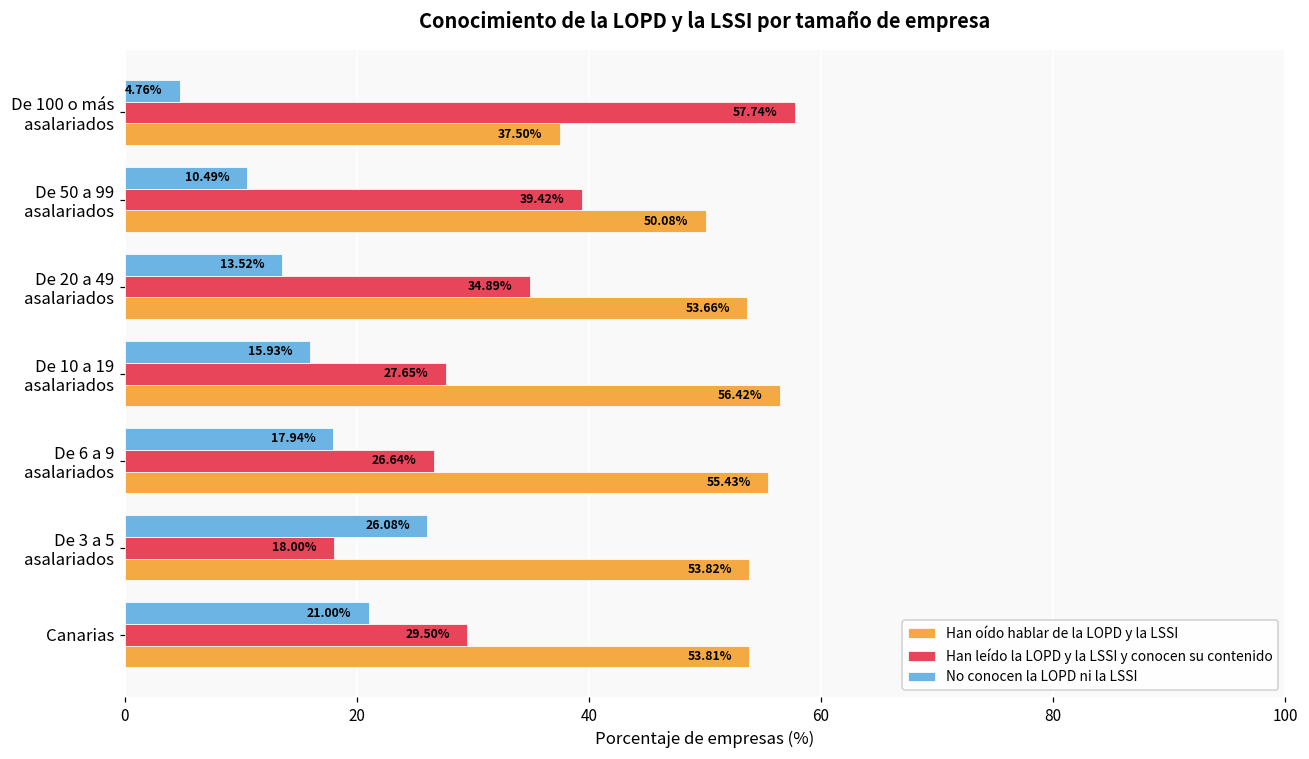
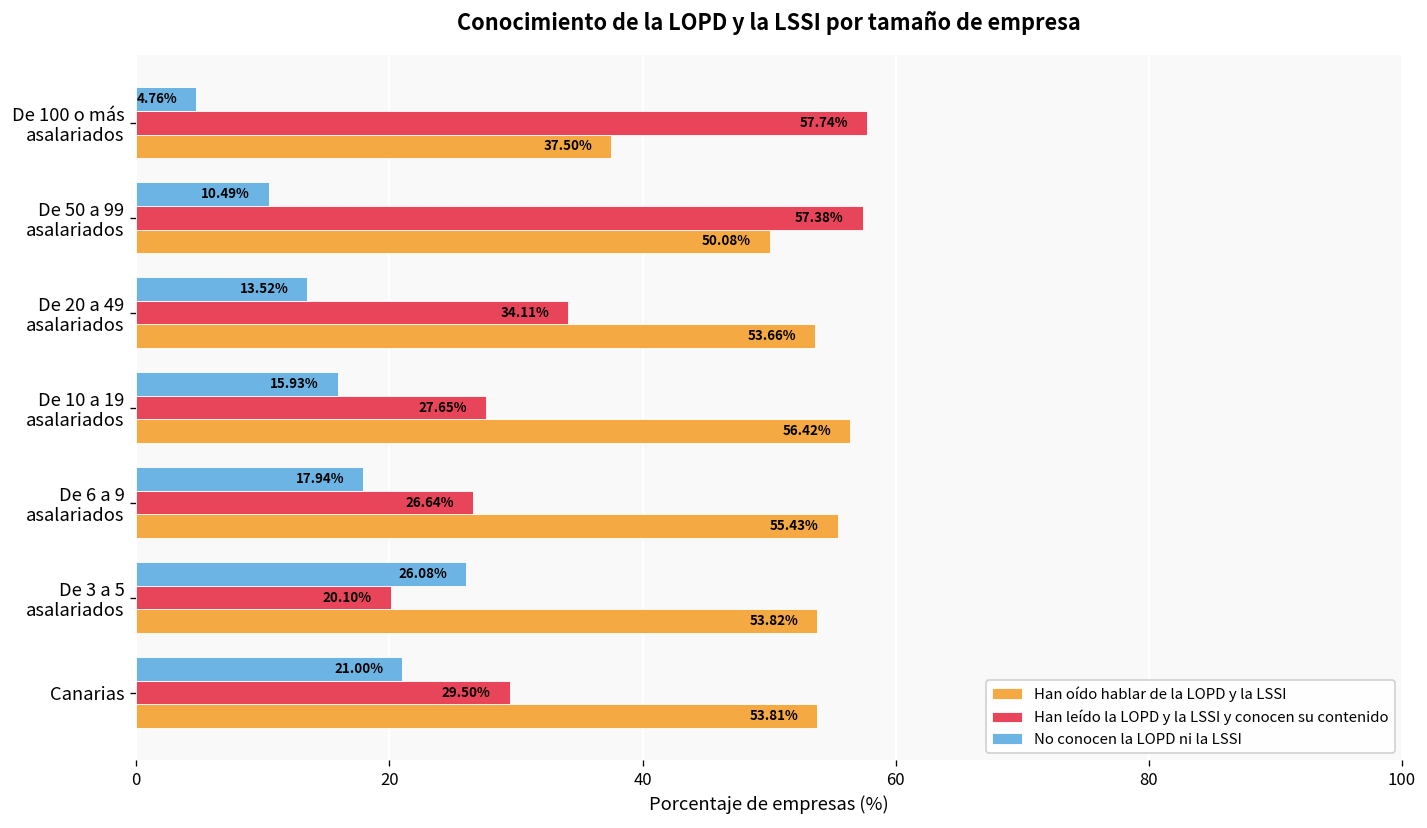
  {
    "Han oído hablar de la LOPD y la LSSI": {
      "De 100 o más asalariados": "37.50%",
      "De 50 a 99 asalariados": "50.08%",
      "De 20 a 49 asalariados": "53.66%",
      "De 10 a 19 asalariados": "56.42%",
      "De 6 a 9 asalariados": "55.43%",
      "De 3 a 5 asalariados": "53.82%",
      "Canarias": "53.81%"
    },
    "Han leído la LOPD y la LSSI y conocen su contenido": {
      "De 100 o más asalariados": "57.74%",
-     "De 50 a 99 asalariados": "39.42%",
-     "De 20 a 49 asalariados": "34.89%",
+     "De 50 a 99 asalariados": "57.38%",
+     "De 20 a 49 asalariados": "34.11%",
      "De 10 a 19 asalariados": "27.65%",
      "De 6 a 9 asalariados": "26.64%",
-     "De 3 a 5 asalariados": "18.00%",
+     "De 3 a 5 asalariados": "20.10%",
      "Canarias": "29.50%"
    },
    "No conocen la LOPD ni la LSSI": {
      "De 100 o más asalariados": "4.76%",
      "De 50 a 99 asalariados": "10.49%",
      "De 20 a 49 asalariados": "13.52%",
      "De 10 a 19 asalariados": "15.93%",
      "De 6 a 9 asalariados": "17.94%",
      "De 3 a 5 asalariados": "26.08%",
      "Canarias": "21.00%"
    }
  }
